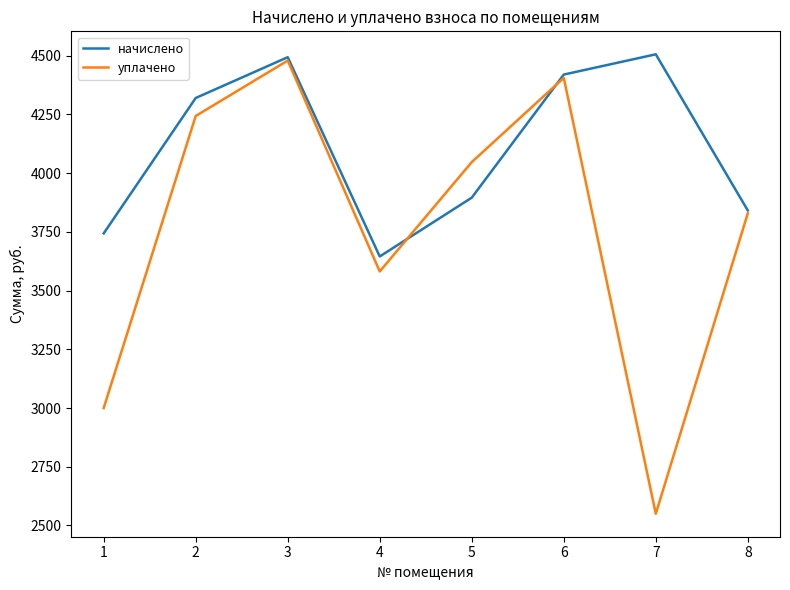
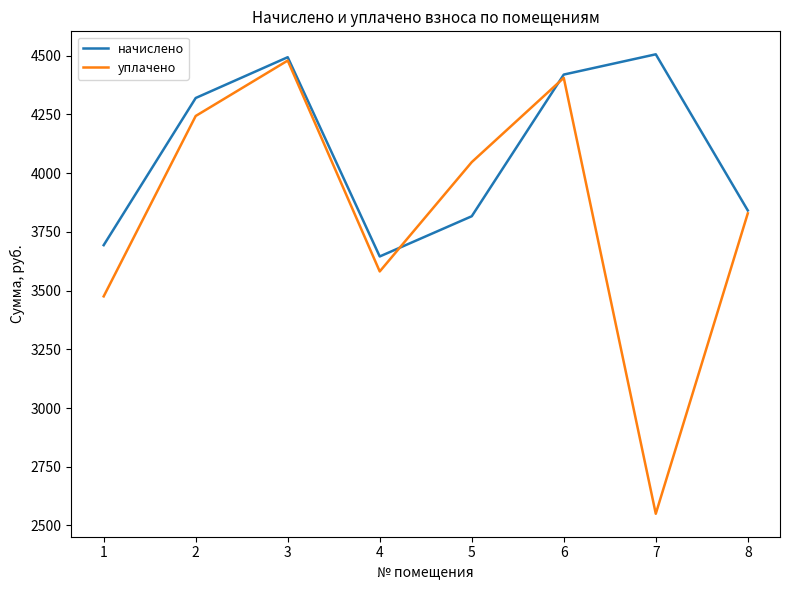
  {
    "начислено": {
-     "1": 3740,
+     "1": 3690,
      "2": 4320,
      "3": 4490,
      "4": 3650,
-     "5": 3900,
+     "5": 3820,
      "6": 4420,
      "7": 4510,
      "8": 3840
    },
    "уплачено": {
-     "1": 3000,
+     "1": 3480,
      "2": 4240,
      "3": 4480,
      "4": 3580,
      "5": 4050,
      "6": 4410,
      "7": 2550,
      "8": 3830
    }
  }
